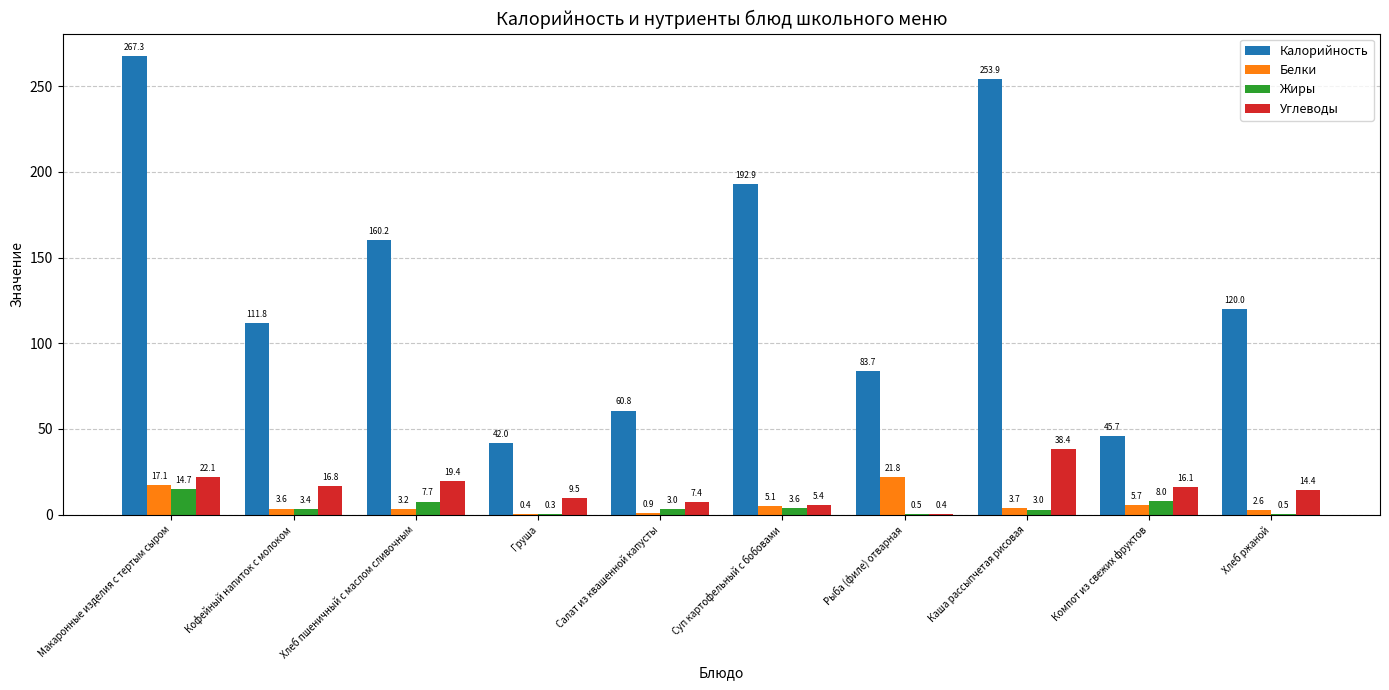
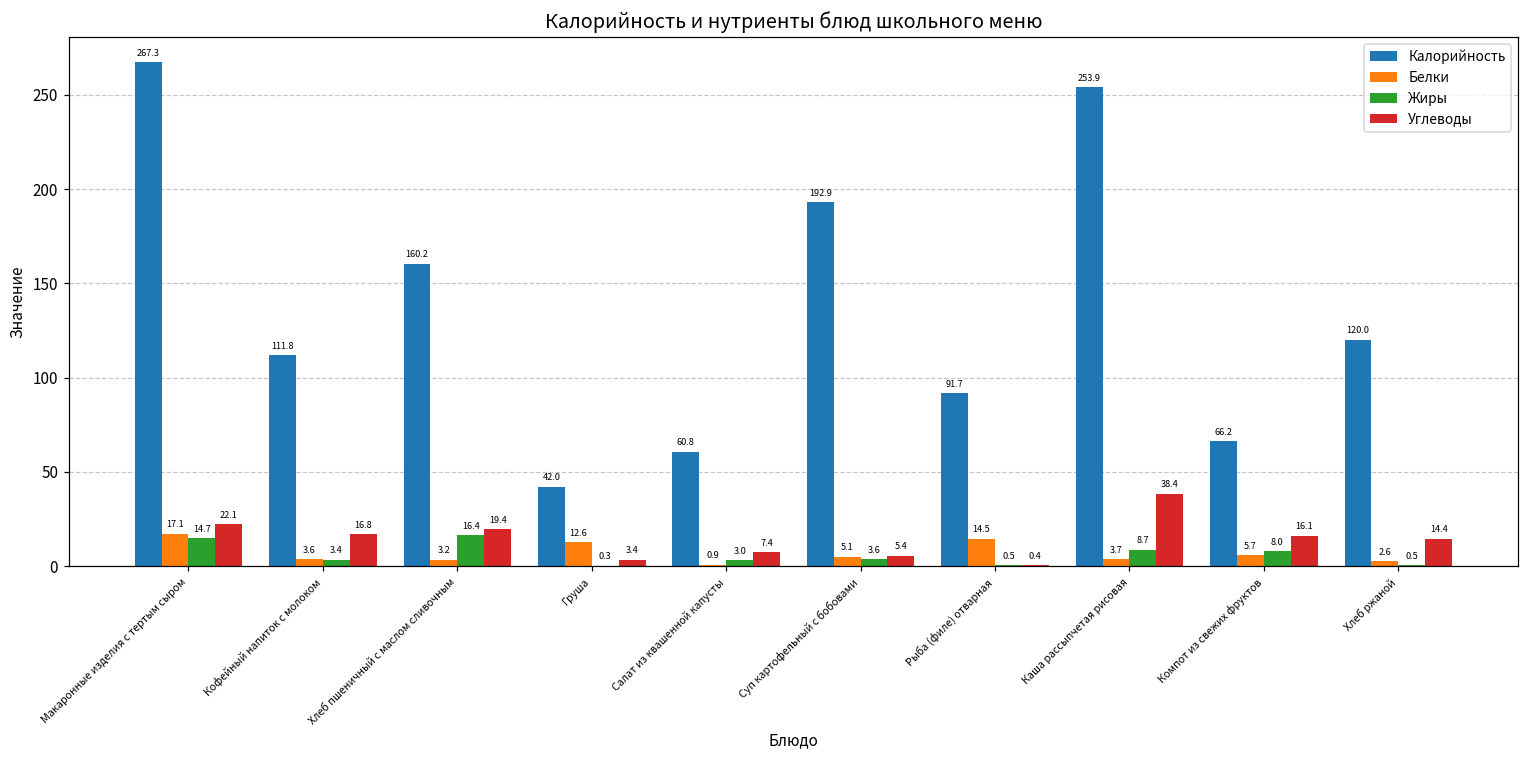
  {
    "Калорийность": {
      "Макаронные изделия с тертым сыром": 267.3,
      "Кофейный напиток с молоком": 111.8,
      "Хлеб пшеничный с маслом сливочным": 160.2,
      "Груша": 42.0,
      "Салат из квашенной капусты": 60.8,
      "Суп картофельный с бобовами": 192.9,
-     "Рыба (филе) отварная": 83.7,
+     "Рыба (филе) отварная": 91.7,
      "Каша рассыпчетая рисовая": 253.9,
-     "Компот из свежих фруктов": 45.7,
+     "Компот из свежих фруктов": 66.2,
      "Хлеб ржаной": 120.0
    },
    "Белки": {
      "Макаронные изделия с тертым сыром": 17.1,
      "Кофейный напиток с молоком": 3.6,
      "Хлеб пшеничный с маслом сливочным": 3.2,
-     "Груша": 0.4,
+     "Груша": 12.6,
      "Салат из квашенной капусты": 0.9,
      "Суп картофельный с бобовами": 5.1,
-     "Рыба (филе) отварная": 21.8,
+     "Рыба (филе) отварная": 14.5,
      "Каша рассыпчетая рисовая": 3.7,
      "Компот из свежих фруктов": 5.7,
      "Хлеб ржаной": 2.6
    },
    "Жиры": {
      "Макаронные изделия с тертым сыром": 14.7,
      "Кофейный напиток с молоком": 3.4,
-     "Хлеб пшеничный с маслом сливочным": 7.7,
+     "Хлеб пшеничный с маслом сливочным": 16.4,
      "Груша": 0.3,
      "Салат из квашенной капусты": 3.0,
      "Суп картофельный с бобовами": 3.6,
      "Рыба (филе) отварная": 0.5,
-     "Каша рассыпчетая рисовая": 3.0,
+     "Каша рассыпчетая рисовая": 8.7,
      "Компот из свежих фруктов": 8.0,
      "Хлеб ржаной": 0.5
    },
    "Углеводы": {
      "Макаронные изделия с тертым сыром": 22.1,
      "Кофейный напиток с молоком": 16.8,
      "Хлеб пшеничный с маслом сливочным": 19.4,
-     "Груша": 9.5,
+     "Груша": 3.4,
      "Салат из квашенной капусты": 7.4,
      "Суп картофельный с бобовами": 5.4,
      "Рыба (филе) отварная": 0.4,
      "Каша рассыпчетая рисовая": 38.4,
      "Компот из свежих фруктов": 16.1,
      "Хлеб ржаной": 14.4
    }
  }
